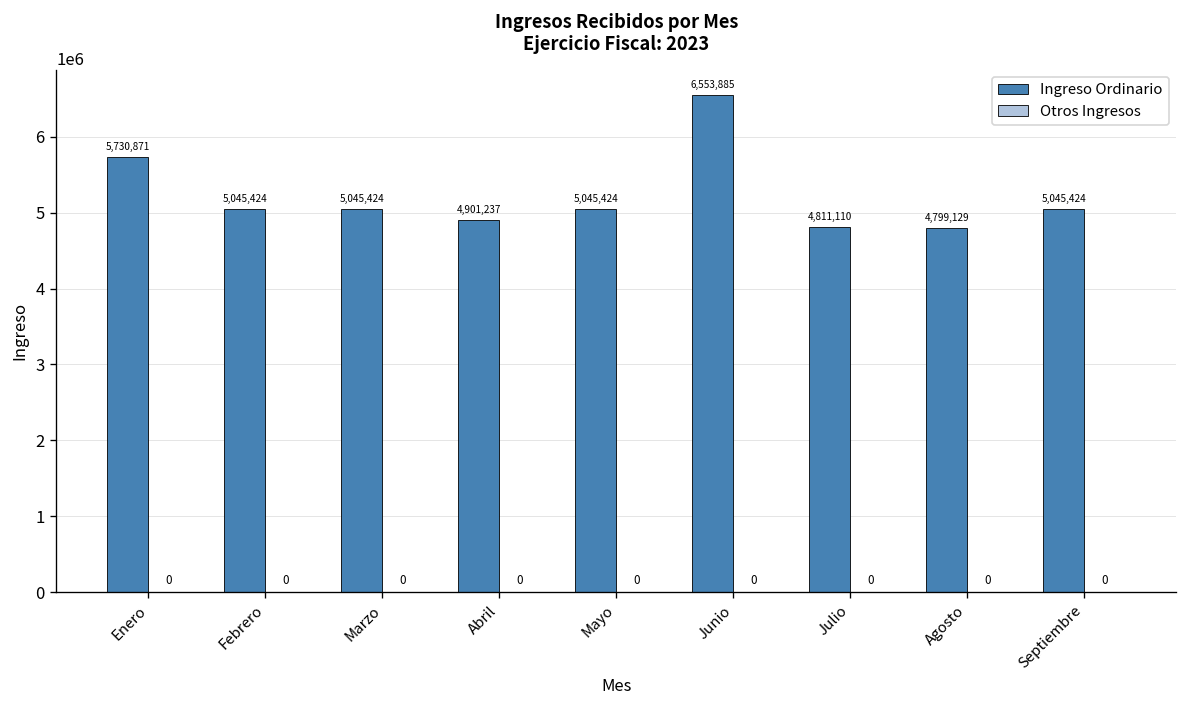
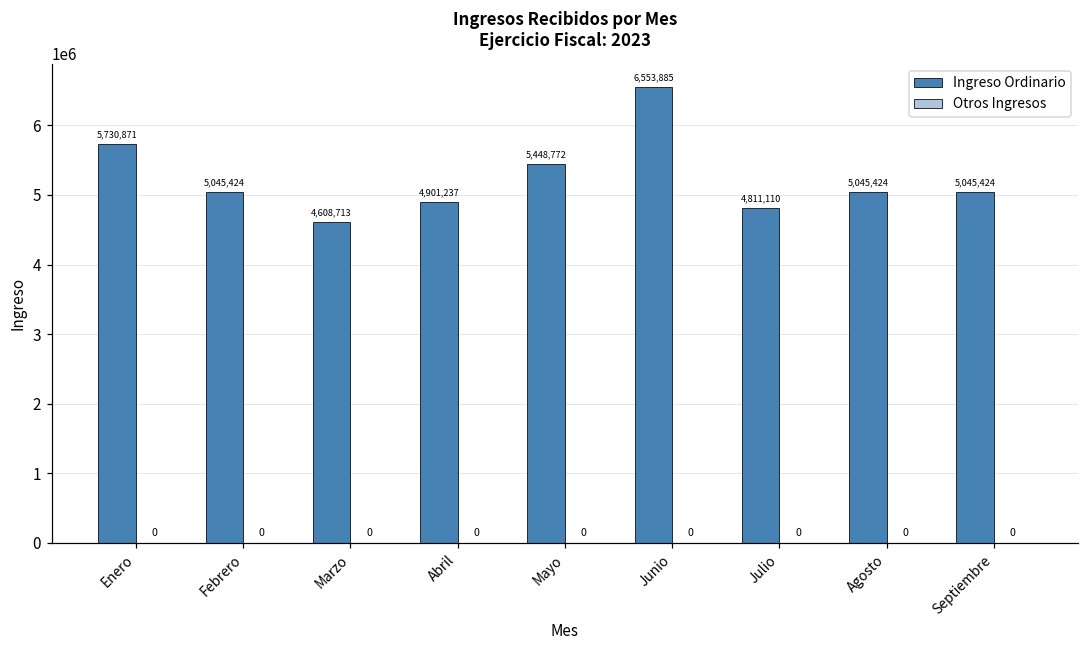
  {
    "Ingreso Ordinario": {
      "Enero": "5,730,871",
      "Febrero": "5,045,424",
-     "Marzo": "5,045,424",
+     "Marzo": "4,608,713",
      "Abril": "4,901,237",
-     "Mayo": "5,045,424",
+     "Mayo": "5,448,772",
      "Junio": "6,553,885",
      "Julio": "4,811,110",
-     "Agosto": "4,799,129",
+     "Agosto": "5,045,424",
      "Septiembre": "5,045,424"
    },
    "Otros Ingresos": {
      "Enero": "0",
      "Febrero": "0",
      "Marzo": "0",
      "Abril": "0",
      "Mayo": "0",
      "Junio": "0",
      "Julio": "0",
      "Agosto": "0",
      "Septiembre": "0"
    }
  }
